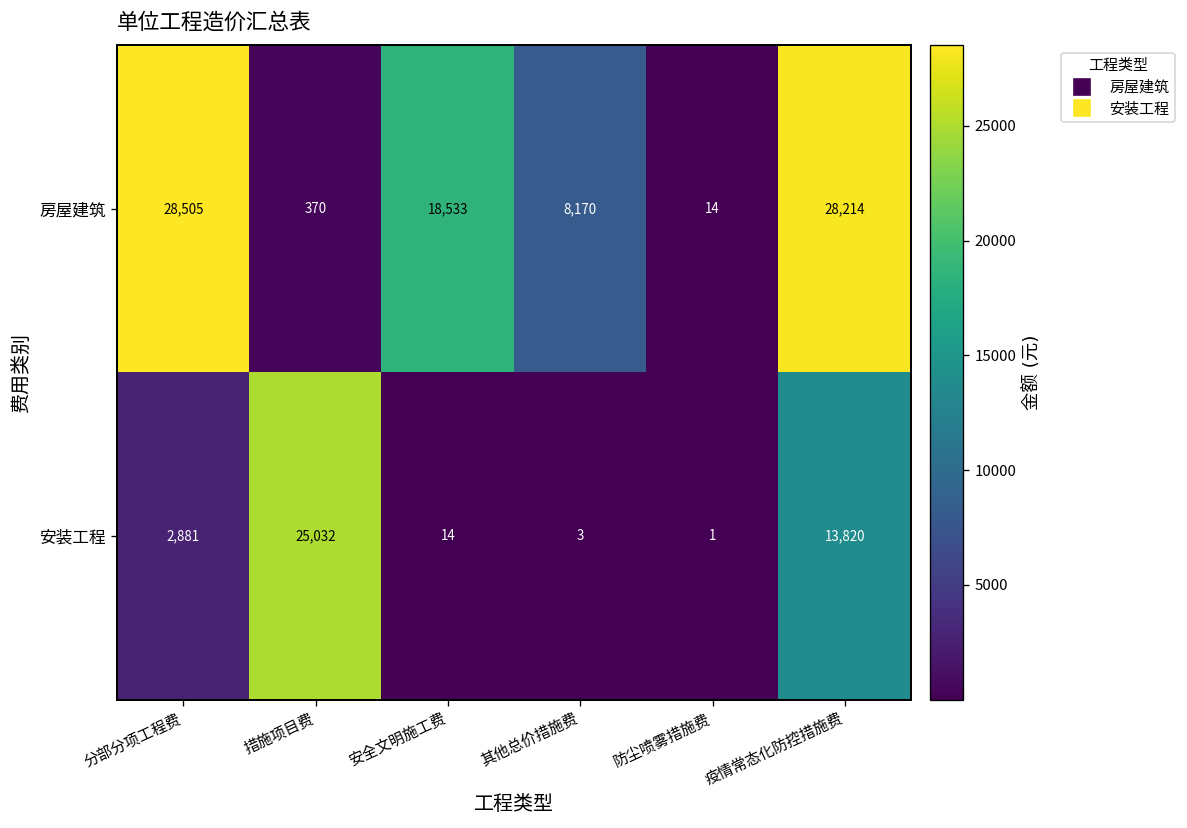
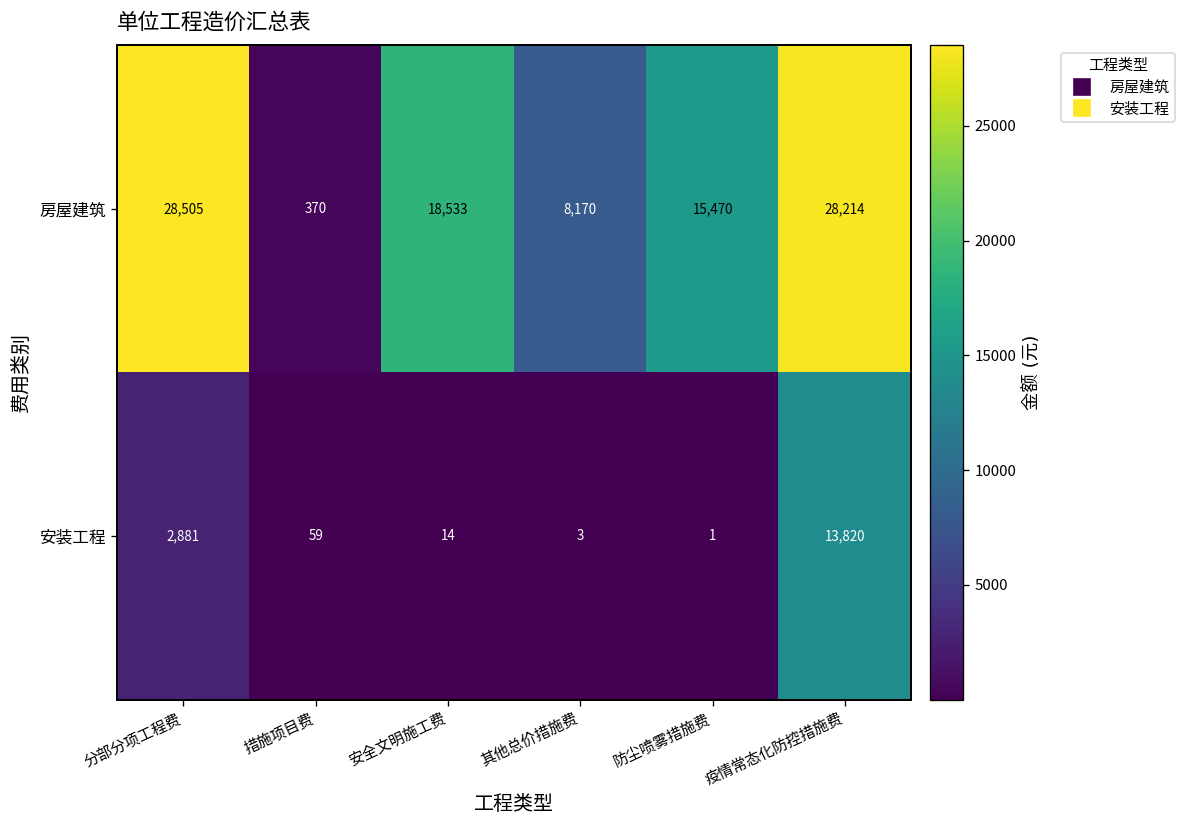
  {
    "房屋建筑": {
      "分部分项工程费": "28,505",
      "措施项目费": "370",
      "安全文明施工费": "18,533",
      "其他总价措施费": "8,170",
-     "防尘喷雾措施费": "14",
+     "防尘喷雾措施费": "15,470",
      "疫情常态化防控措施费": "28,214"
    },
    "安装工程": {
      "分部分项工程费": "2,881",
-     "措施项目费": "25,032",
+     "措施项目费": "59",
      "安全文明施工费": "14",
      "其他总价措施费": "3",
      "防尘喷雾措施费": "1",
      "疫情常态化防控措施费": "13,820"
    }
  }
